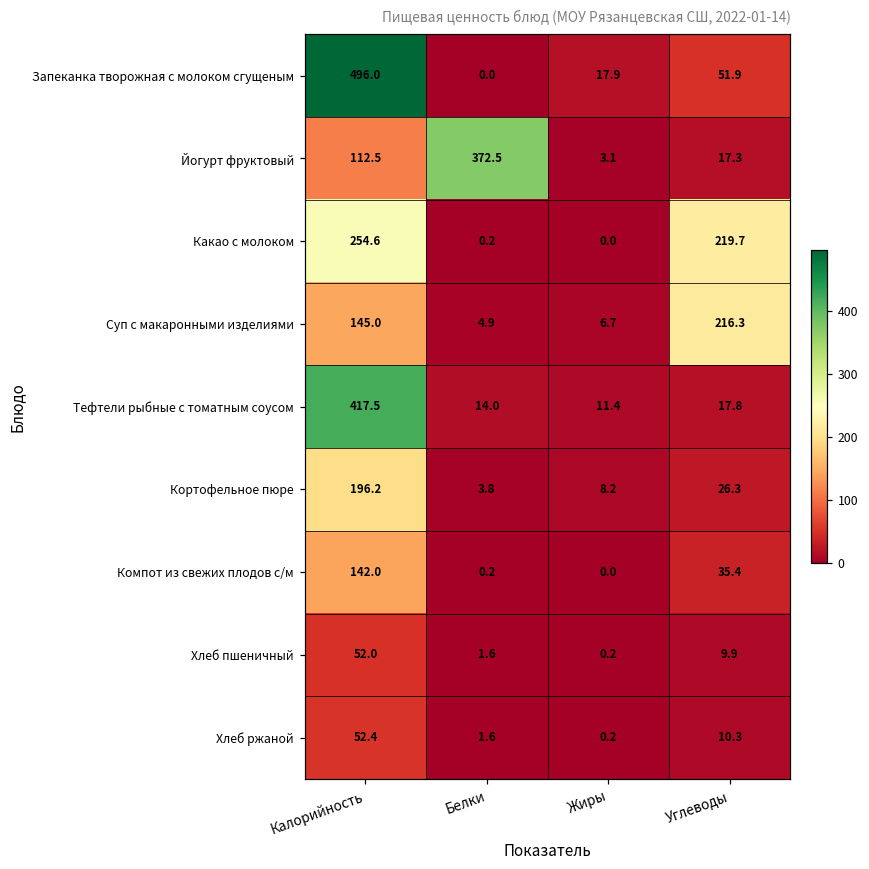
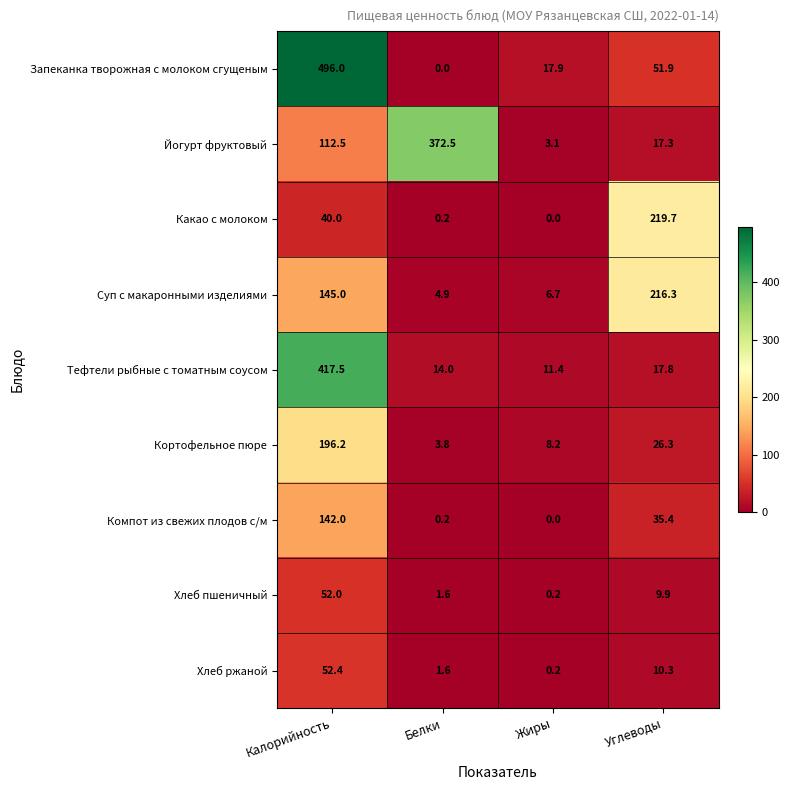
  {
    "Запеканка творожная с молоком сгущеным": {
      "Калорийность": 496.0,
      "Белки": 0.0,
      "Жиры": 17.9,
      "Углеводы": 51.9
    },
    "Йогурт фруктовый": {
      "Калорийность": 112.5,
      "Белки": 372.5,
      "Жиры": 3.1,
      "Углеводы": 17.3
    },
    "Какао с молоком": {
-     "Калорийность": 254.6,
+     "Калорийность": 40.0,
      "Белки": 0.2,
      "Жиры": 0.0,
      "Углеводы": 219.7
    },
    "Суп с макаронными изделиями": {
      "Калорийность": 145.0,
      "Белки": 4.9,
      "Жиры": 6.7,
      "Углеводы": 216.3
    },
    "Тефтели рыбные с томатным соусом": {
      "Калорийность": 417.5,
      "Белки": 14.0,
      "Жиры": 11.4,
      "Углеводы": 17.8
    },
    "Кортофельное пюре": {
      "Калорийность": 196.2,
      "Белки": 3.8,
      "Жиры": 8.2,
      "Углеводы": 26.3
    },
    "Компот из свежих плодов с/м": {
      "Калорийность": 142.0,
      "Белки": 0.2,
      "Жиры": 0.0,
      "Углеводы": 35.4
    },
    "Хлеб пшеничный": {
      "Калорийность": 52.0,
      "Белки": 1.6,
      "Жиры": 0.2,
      "Углеводы": 9.9
    },
    "Хлеб ржаной": {
      "Калорийность": 52.4,
      "Белки": 1.6,
      "Жиры": 0.2,
      "Углеводы": 10.3
    }
  }
